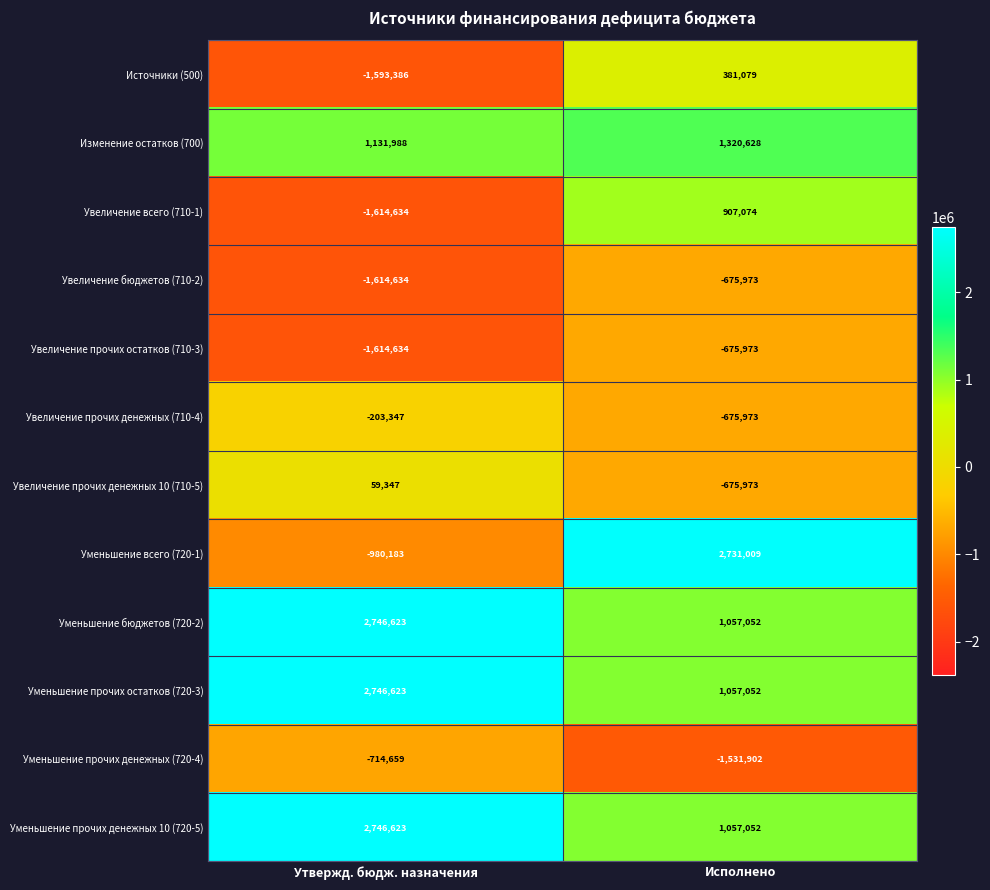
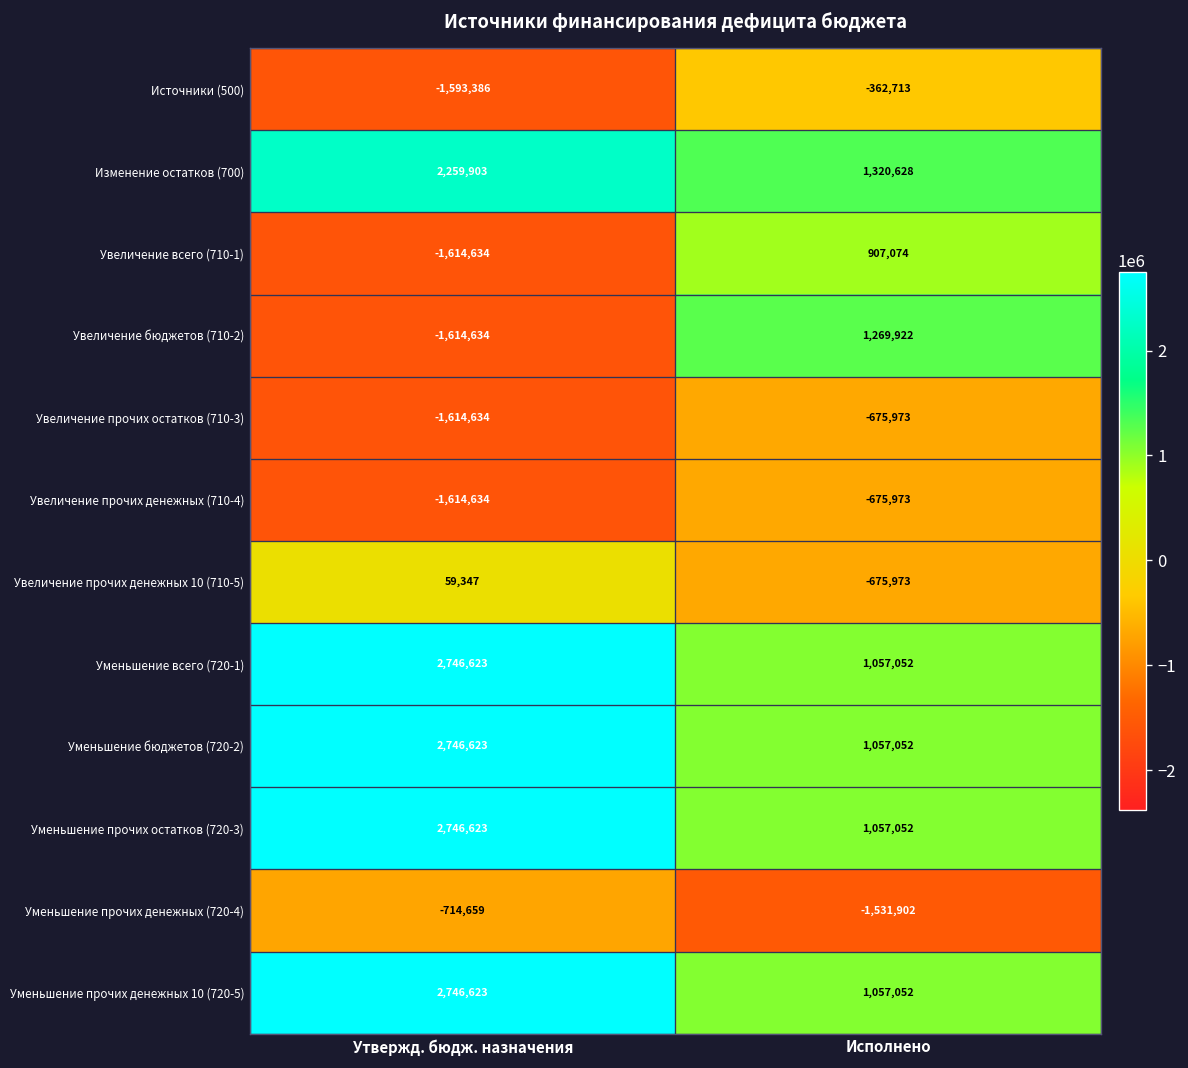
  {
    "Источники (500)": {
      "Утвержд. бюдж. назначения": "-1,593,386",
-     "Исполнено": "381,079"
+     "Исполнено": "-362,713"
    },
    "Изменение остатков (700)": {
-     "Утвержд. бюдж. назначения": "1,131,988",
+     "Утвержд. бюдж. назначения": "2,259,903",
      "Исполнено": "1,320,628"
    },
    "Увеличение всего (710-1)": {
      "Утвержд. бюдж. назначения": "-1,614,634",
      "Исполнено": "907,074"
    },
    "Увеличение бюджетов (710-2)": {
      "Утвержд. бюдж. назначения": "-1,614,634",
-     "Исполнено": "-675,973"
+     "Исполнено": "1,269,922"
    },
    "Увеличение прочих остатков (710-3)": {
      "Утвержд. бюдж. назначения": "-1,614,634",
      "Исполнено": "-675,973"
    },
    "Увеличение прочих денежных (710-4)": {
-     "Утвержд. бюдж. назначения": "-203,347",
+     "Утвержд. бюдж. назначения": "-1,614,634",
      "Исполнено": "-675,973"
    },
    "Увеличение прочих денежных 10 (710-5)": {
      "Утвержд. бюдж. назначения": "59,347",
      "Исполнено": "-675,973"
    },
    "Уменьшение всего (720-1)": {
-     "Утвержд. бюдж. назначения": "-980,183",
-     "Исполнено": "2,731,009"
+     "Утвержд. бюдж. назначения": "2,746,623",
+     "Исполнено": "1,057,052"
    },
    "Уменьшение бюджетов (720-2)": {
      "Утвержд. бюдж. назначения": "2,746,623",
      "Исполнено": "1,057,052"
    },
    "Уменьшение прочих остатков (720-3)": {
      "Утвержд. бюдж. назначения": "2,746,623",
      "Исполнено": "1,057,052"
    },
    "Уменьшение прочих денежных (720-4)": {
      "Утвержд. бюдж. назначения": "-714,659",
      "Исполнено": "-1,531,902"
    },
    "Уменьшение прочих денежных 10 (720-5)": {
      "Утвержд. бюдж. назначения": "2,746,623",
      "Исполнено": "1,057,052"
    }
  }
